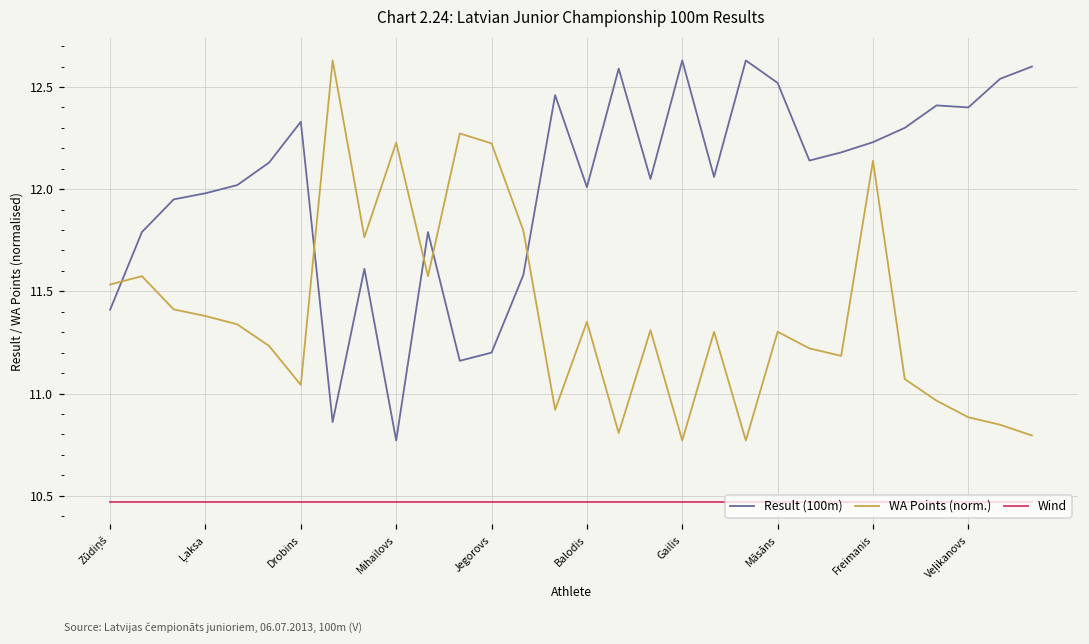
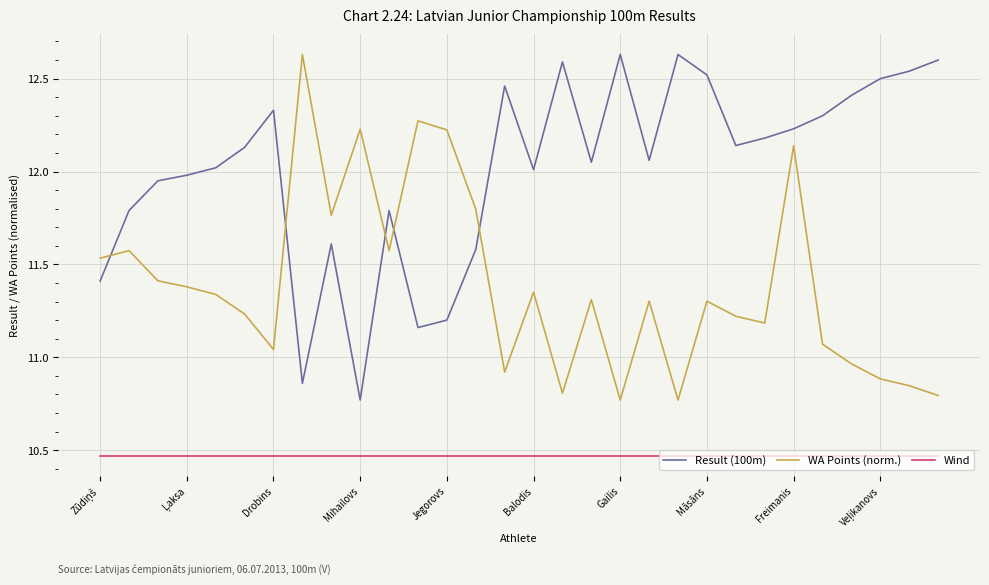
  {
    "Result (100m)": {
      "Zūdiņš": 11.4,
      "Ļaksa": 11.98,
      "Drobins": 12.33,
      "Mihailovs": 10.77,
      "Jegorovs": 11.2,
      "Balodis": 12.0,
      "Gailis": 12.63,
      "Māsāns": 12.52,
      "Freimanis": 12.23,
-     "Veļikanovs": 12.4
+     "Veļikanovs": 12.5
    },
    "WA Points (norm.)": {
      "Zūdiņš": 11.53,
      "Ļaksa": 11.38,
      "Drobins": 11.04,
      "Mihailovs": 12.23,
      "Jegorovs": 12.22,
      "Balodis": 11.35,
      "Gailis": 10.77,
      "Māsāns": 11.3,
      "Freimanis": 12.14,
      "Veļikanovs": 10.88
    },
    "Wind": {
      "Zūdiņš": 10.47,
      "Ļaksa": 10.47,
      "Drobins": 10.47,
      "Mihailovs": 10.47,
      "Jegorovs": 10.47,
      "Balodis": 10.47,
      "Gailis": 10.47
    }
  }
